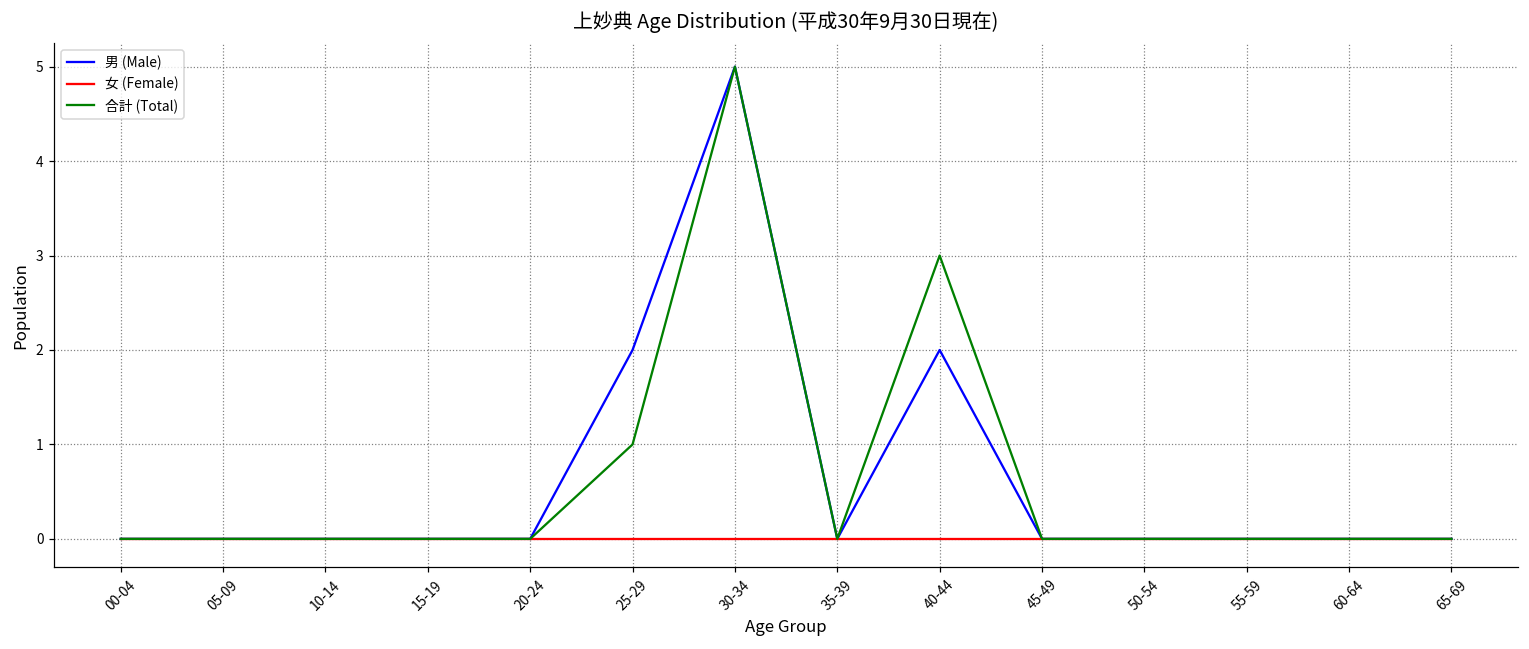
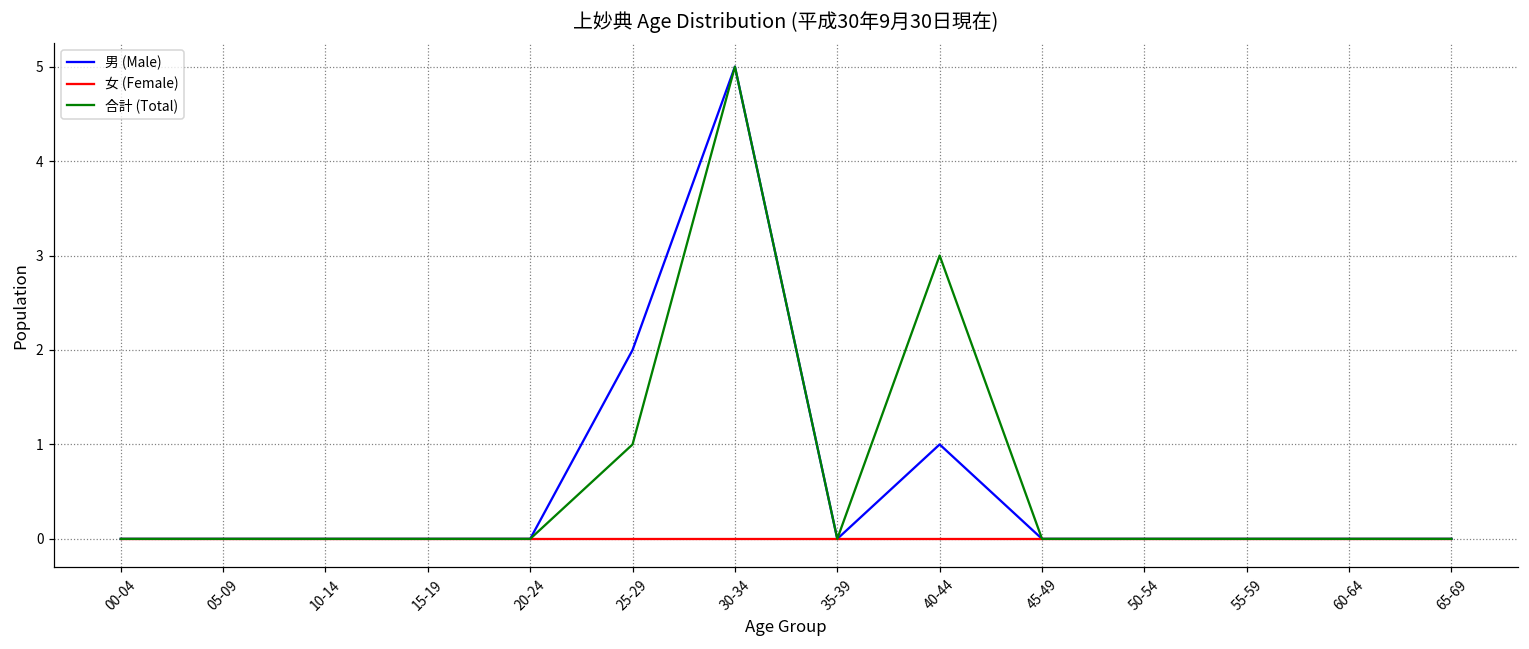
  {
    "男 (Male)": {
      "25-29": 2,
-     "40-44": 2
+     "40-44": 1
    },
    "女 (Female)": {
      "25-29": 0,
      "30-34": 0,
      "40-44": 0
    },
    "合計 (Total)": {
      "25-29": 1,
      "40-44": 3
    }
  }
